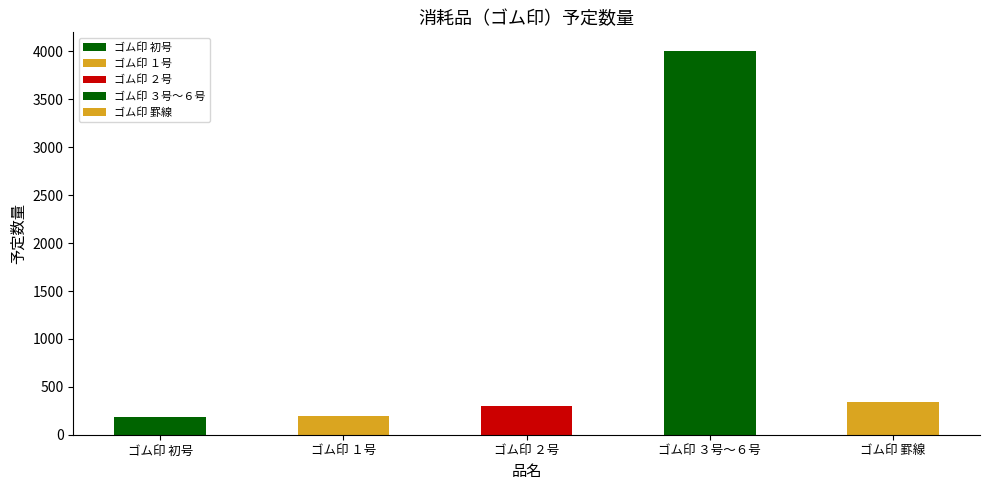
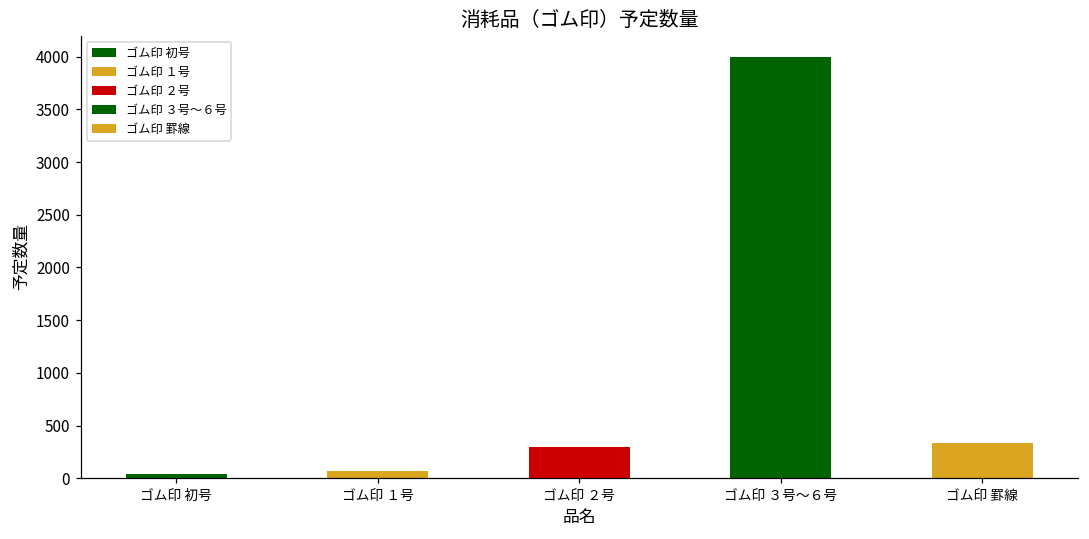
  {
-   "ゴム印 初号": 200,
-   "ゴム印 １号": 200,
+   "ゴム印 初号": 0,
+   "ゴム印 １号": 100,
    "ゴム印 ２号": 300,
    "ゴム印 ３号～６号": 4000,
    "ゴム印 罫線": 300
  }
